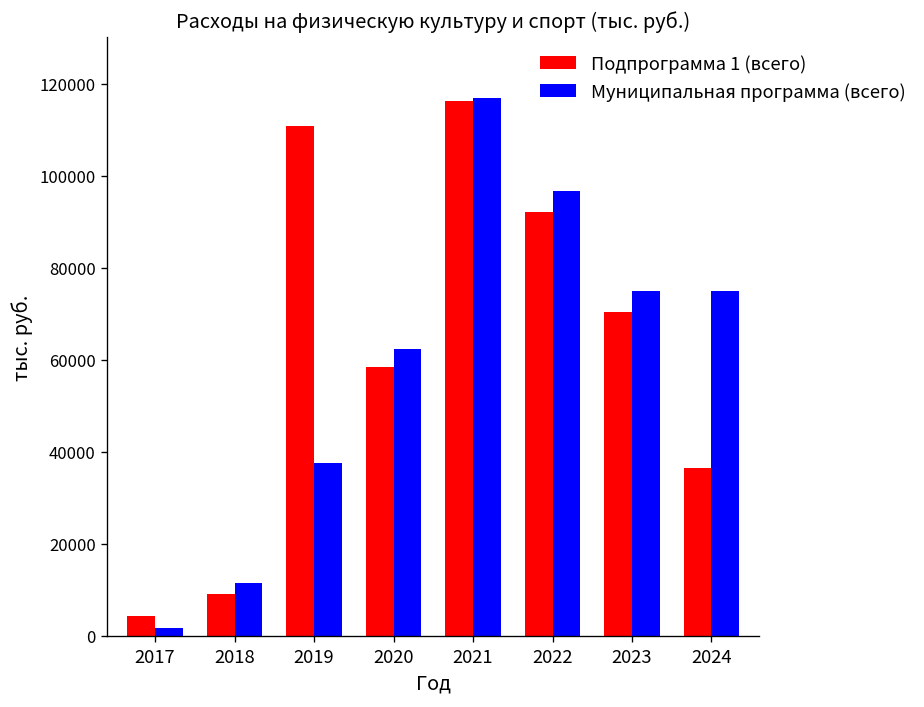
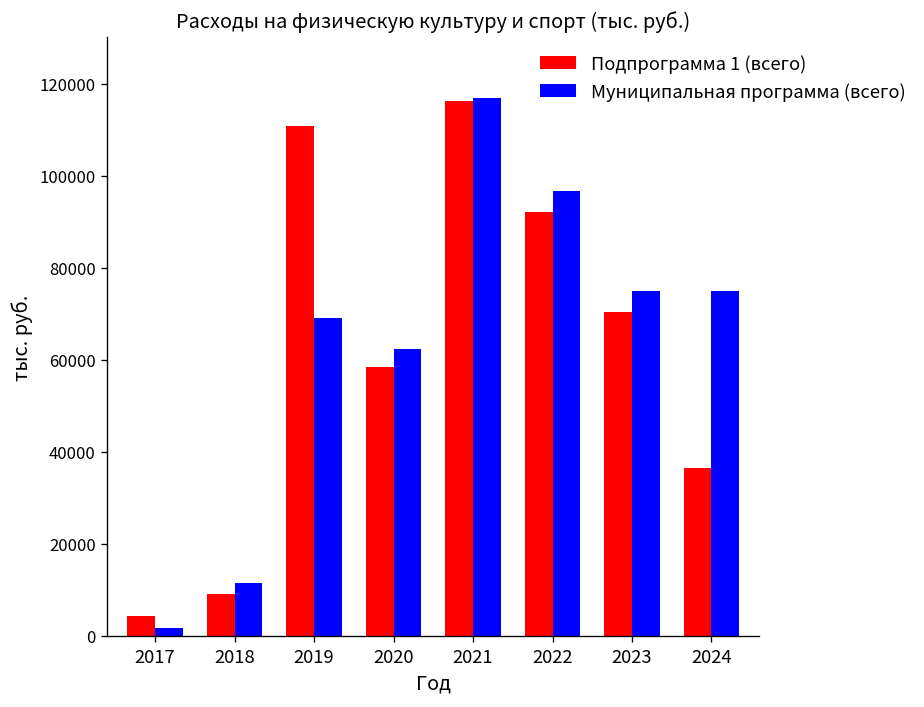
  {
    "Подпрограмма 1 (всего)": {
      "2017": 4000,
      "2018": 9000,
      "2019": 111000,
      "2020": 58000,
      "2021": 116000,
      "2022": 92000,
      "2023": 70000,
      "2024": 37000
    },
    "Муниципальная программа (всего)": {
      "2017": 2000,
      "2018": 11000,
-     "2019": 38000,
+     "2019": 69000,
      "2020": 62000,
      "2021": 117000,
      "2022": 97000,
      "2023": 75000,
      "2024": 75000
    }
  }
